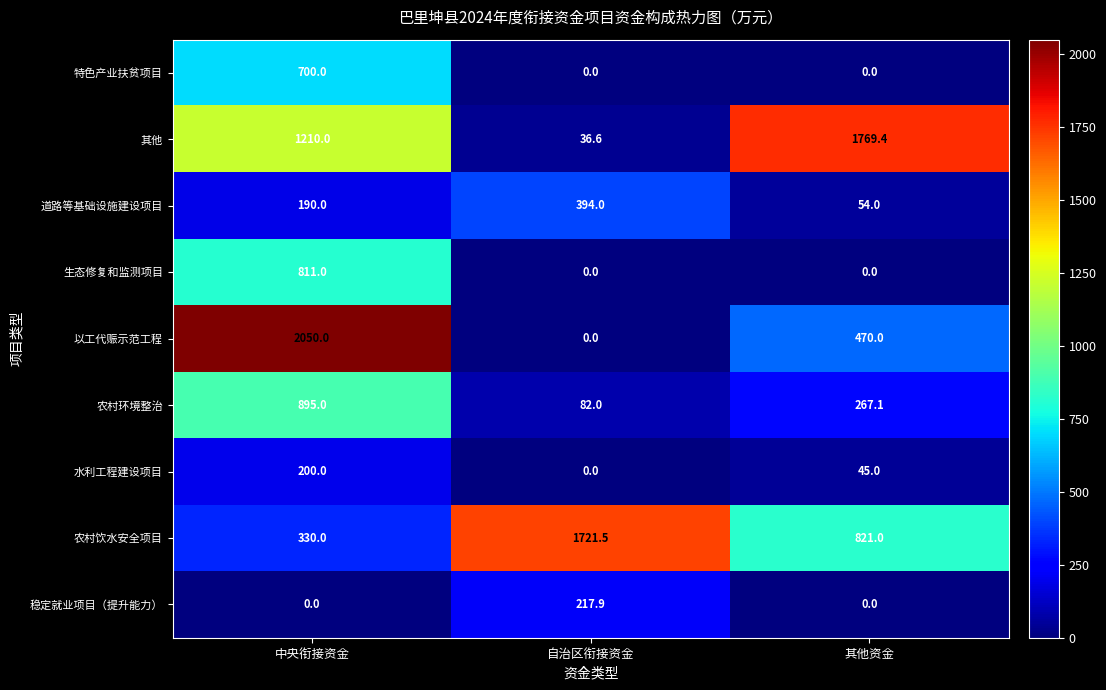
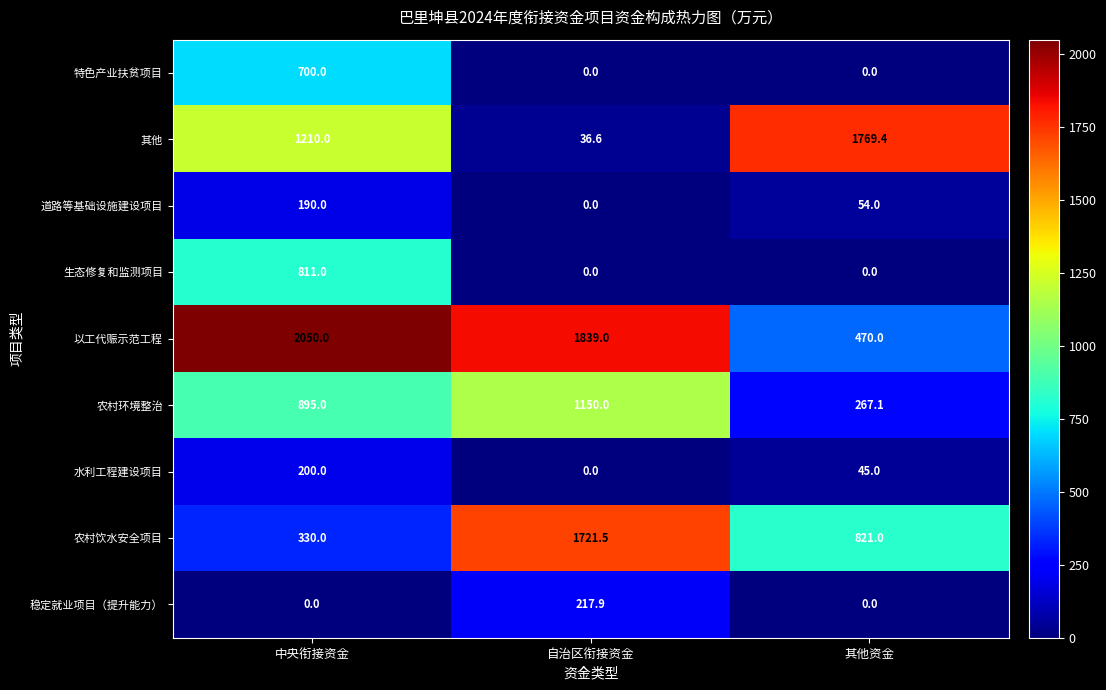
  {
    "特色产业扶贫项目": {
      "中央衔接资金": 700.0,
      "自治区衔接资金": 0.0,
      "其他资金": 0.0
    },
    "其他": {
      "中央衔接资金": 1210.0,
      "自治区衔接资金": 36.6,
      "其他资金": 1769.4
    },
    "道路等基础设施建设项目": {
      "中央衔接资金": 190.0,
-     "自治区衔接资金": 394.0,
+     "自治区衔接资金": 0.0,
      "其他资金": 54.0
    },
    "生态修复和监测项目": {
      "中央衔接资金": 811.0,
      "自治区衔接资金": 0.0,
      "其他资金": 0.0
    },
    "以工代赈示范工程": {
      "中央衔接资金": 2050.0,
-     "自治区衔接资金": 0.0,
+     "自治区衔接资金": 1839.0,
      "其他资金": 470.0
    },
    "农村环境整治": {
      "中央衔接资金": 895.0,
-     "自治区衔接资金": 82.0,
+     "自治区衔接资金": 1150.0,
      "其他资金": 267.1
    },
    "水利工程建设项目": {
      "中央衔接资金": 200.0,
      "自治区衔接资金": 0.0,
      "其他资金": 45.0
    },
    "农村饮水安全项目": {
      "中央衔接资金": 330.0,
      "自治区衔接资金": 1721.5,
      "其他资金": 821.0
    },
    "稳定就业项目（提升能力）": {
      "中央衔接资金": 0.0,
      "自治区衔接资金": 217.9,
      "其他资金": 0.0
    }
  }
